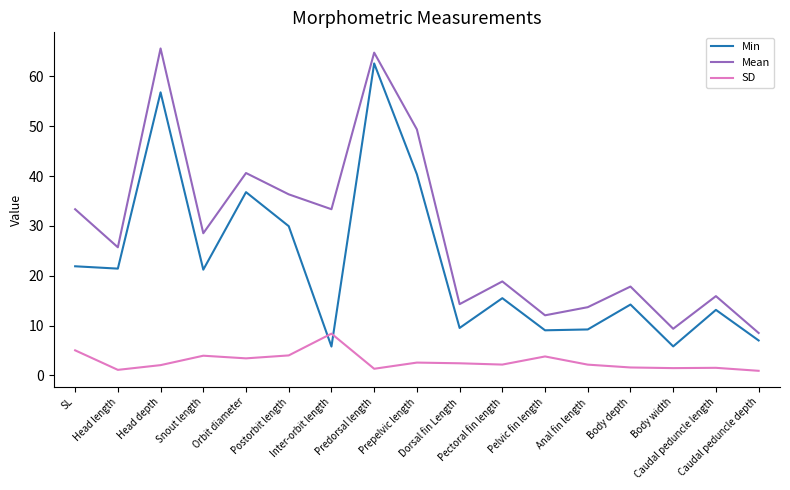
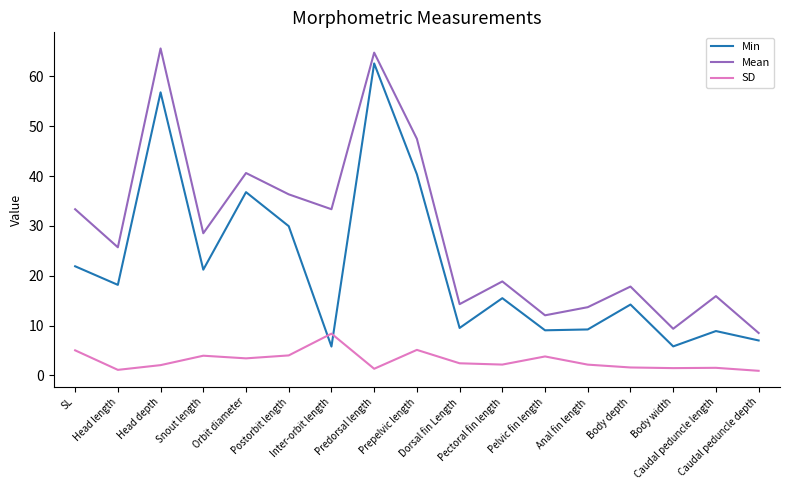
  {
    "Min": {
      "SL": 22,
-     "Head length": 21,
+     "Head length": 18,
      "Head depth": 57,
      "Snout length": 21,
      "Orbit diameter": 37,
      "Postorbit length": 30,
      "Inter-orbit length": 6,
      "Predorsal length": 63,
      "Prepelvic length": 40,
      "Dorsal fin Length": 10,
      "Pectoral fin length": 16,
      "Pelvic fin length": 9,
      "Anal fin length": 9,
      "Body depth": 14,
      "Body width": 6,
-     "Caudal peduncle length": 13,
+     "Caudal peduncle length": 9,
      "Caudal peduncle depth": 7
    },
    "Mean": {
      "SL": 33,
      "Head length": 26,
      "Head depth": 66,
      "Snout length": 29,
      "Orbit diameter": 41,
      "Postorbit length": 36,
      "Inter-orbit length": 33,
      "Predorsal length": 65,
-     "Prepelvic length": 49,
+     "Prepelvic length": 47,
      "Dorsal fin Length": 14,
      "Pectoral fin length": 19,
      "Pelvic fin length": 12,
      "Anal fin length": 14,
      "Body depth": 18,
      "Body width": 9,
      "Caudal peduncle length": 16,
      "Caudal peduncle depth": 9
    },
    "SD": {
      "SL": 5,
      "Head length": 1,
      "Head depth": 2,
      "Snout length": 4,
      "Orbit diameter": 3,
      "Postorbit length": 4,
      "Inter-orbit length": 8,
      "Predorsal length": 1,
-     "Prepelvic length": 3,
+     "Prepelvic length": 5,
      "Dorsal fin Length": 2,
      "Pectoral fin length": 2,
      "Pelvic fin length": 4,
      "Anal fin length": 2,
      "Body depth": 2,
      "Body width": 1,
      "Caudal peduncle length": 2,
      "Caudal peduncle depth": 1
    }
  }
